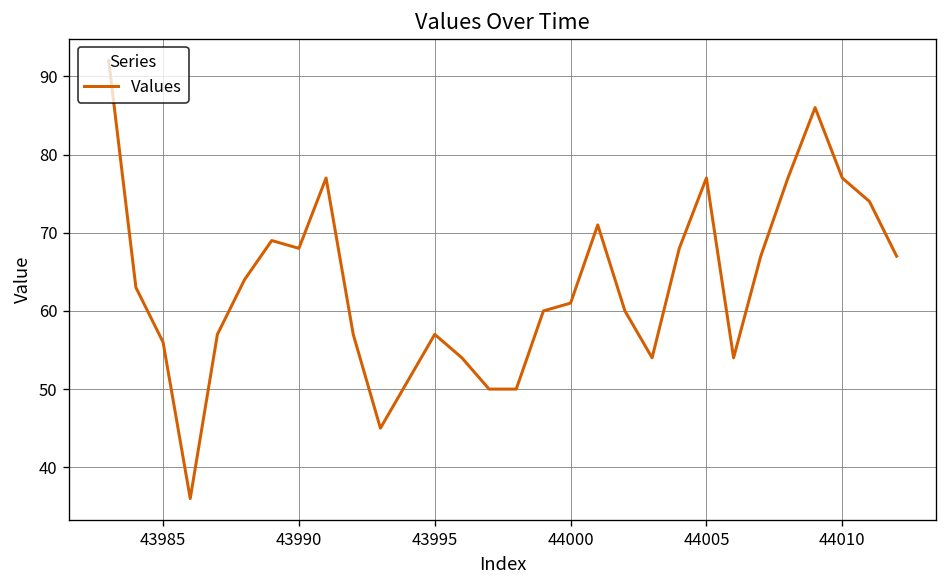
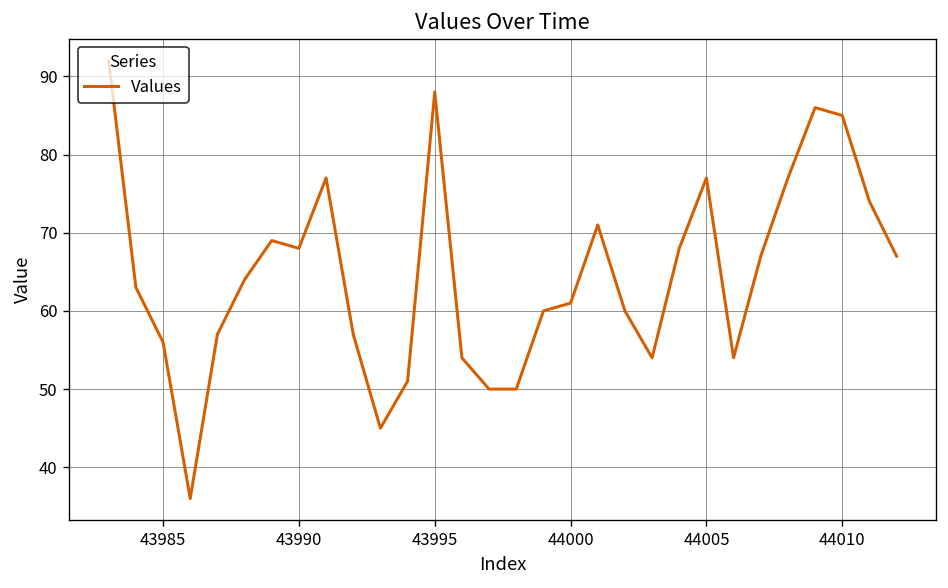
  {
    "43985": 56,
    "43990": 68,
-   "43995": 57,
+   "43995": 88,
    "44000": 61,
    "44005": 77,
-   "44010": 77
+   "44010": 85
  }
